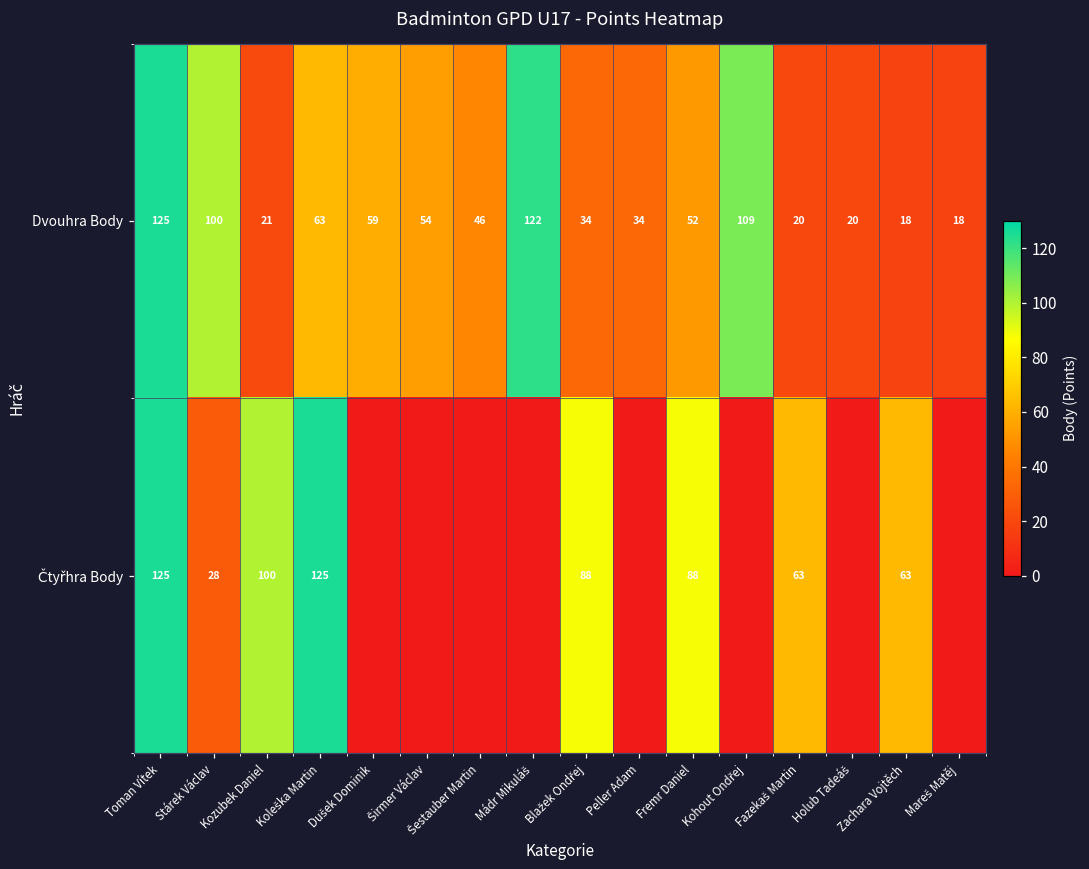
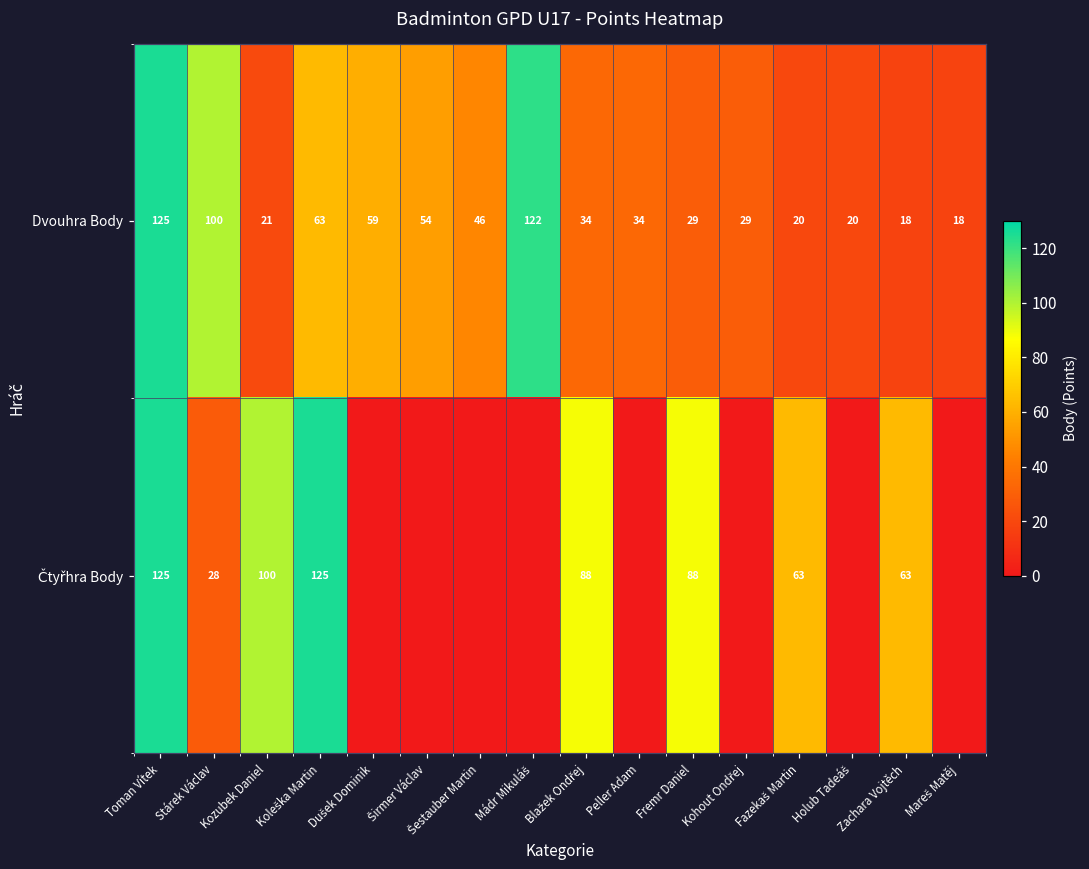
  {
    "Dvouhra Body": {
      "Toman Vítek": 125,
      "Stárek Václav": 100,
      "Kozubek Daniel": 21,
      "Koleška Martin": 63,
      "Dušek Dominik": 59,
      "Širmer Václav": 54,
      "Šestauber Martin": 46,
      "Mádr Mikuláš": 122,
      "Blažek Ondřej": 34,
      "Peller Adam": 34,
-     "Fremr Daniel": 52,
-     "Kohout Ondřej": 109,
+     "Fremr Daniel": 29,
+     "Kohout Ondřej": 29,
      "Fazekaš Martin": 20,
      "Holub Tadeáš": 20,
      "Zachara Vojtěch": 18,
      "Mareš Matěj": 18
    },
    "Čtyřhra Body": {
      "Toman Vítek": 125,
      "Stárek Václav": 28,
      "Kozubek Daniel": 100,
      "Koleška Martin": 125,
      "Blažek Ondřej": 88,
      "Fremr Daniel": 88,
      "Fazekaš Martin": 63,
      "Zachara Vojtěch": 63
    }
  }
